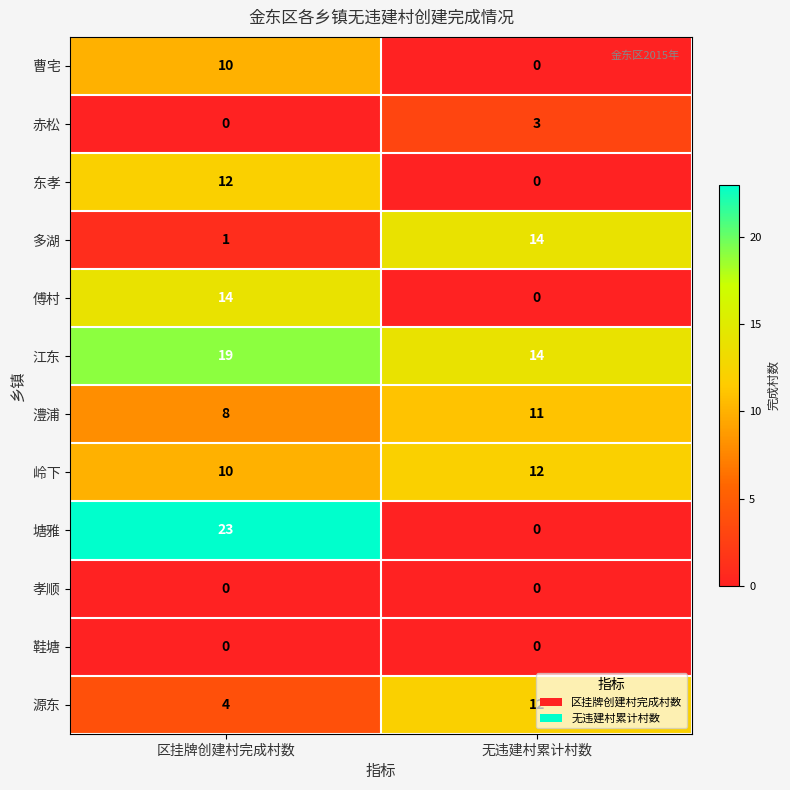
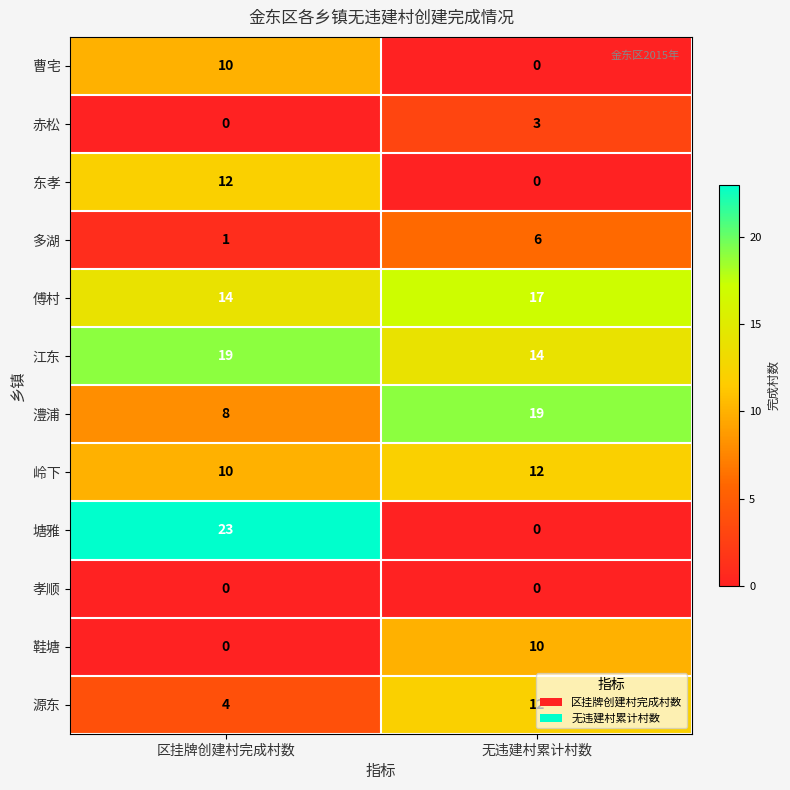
  {
    "曹宅": {
      "区挂牌创建村完成村数": 10
    },
    "赤松": {
      "区挂牌创建村完成村数": 0,
      "无违建村累计村数": 3
    },
    "东孝": {
      "区挂牌创建村完成村数": 12,
      "无违建村累计村数": 0
    },
    "多湖": {
      "区挂牌创建村完成村数": 1,
-     "无违建村累计村数": 14
+     "无违建村累计村数": 6
    },
    "傅村": {
      "区挂牌创建村完成村数": 14,
-     "无违建村累计村数": 0
+     "无违建村累计村数": 17
    },
    "江东": {
      "区挂牌创建村完成村数": 19,
      "无违建村累计村数": 14
    },
    "澧浦": {
      "区挂牌创建村完成村数": 8,
-     "无违建村累计村数": 11
+     "无违建村累计村数": 19
    },
    "岭下": {
      "区挂牌创建村完成村数": 10,
      "无违建村累计村数": 12
    },
    "塘雅": {
      "区挂牌创建村完成村数": 23,
      "无违建村累计村数": 0
    },
    "孝顺": {
      "区挂牌创建村完成村数": 0,
      "无违建村累计村数": 0
    },
    "鞋塘": {
      "区挂牌创建村完成村数": 0,
-     "无违建村累计村数": 0
+     "无违建村累计村数": 10
    },
    "源东": {
      "区挂牌创建村完成村数": 4
    }
  }
